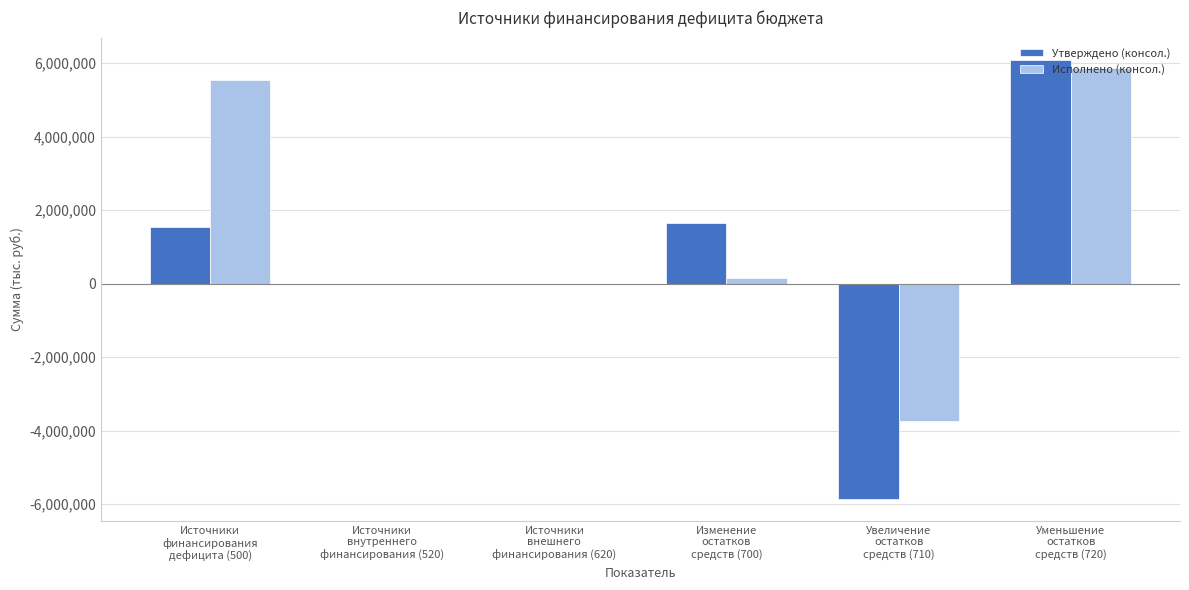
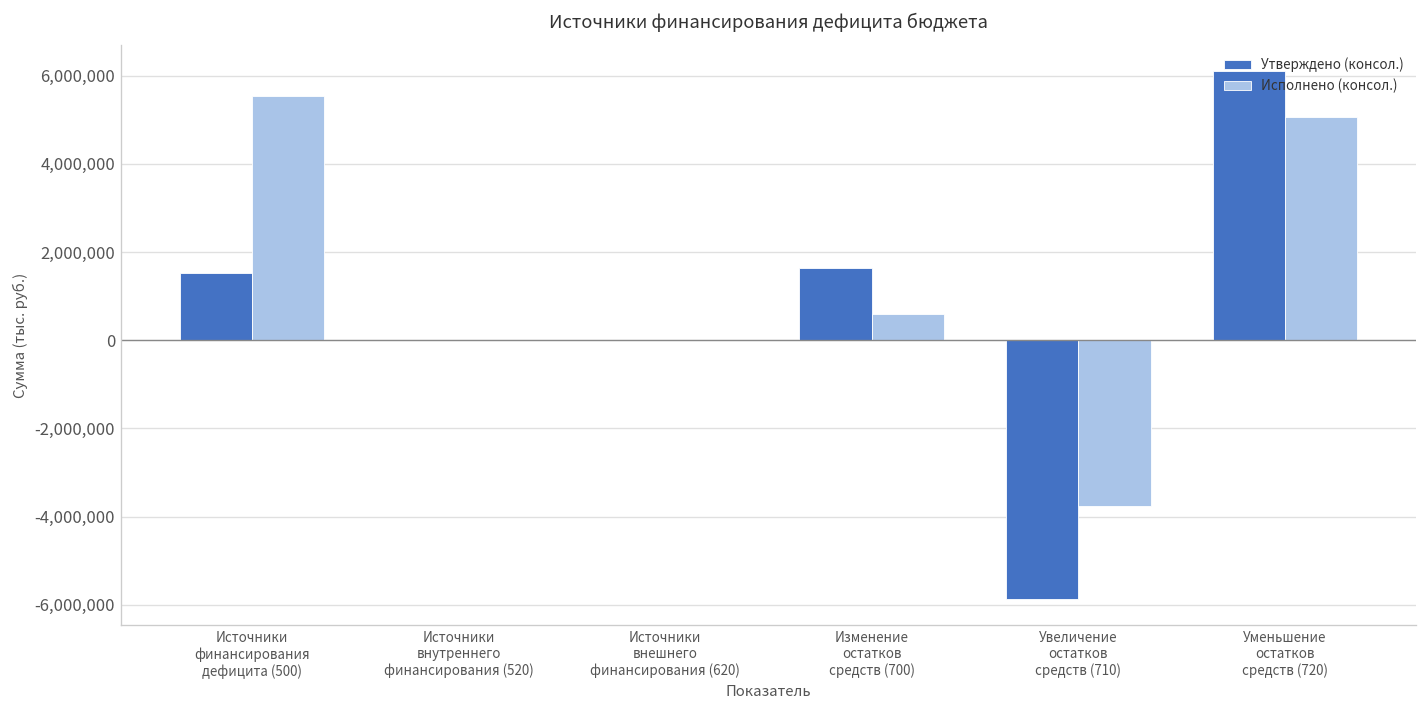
  {
    "Утверждено (консол.)": {
      "Источники финансирования дефицита (500)": "1,500,000",
      "Источники внутреннего финансирования (520)": "0",
      "Источники внешнего финансирования (620)": "0",
      "Изменение остатков средств (700)": "1,600,000",
      "Увеличение остатков средств (710)": "-5,900,000",
      "Уменьшение остатков средств (720)": "6,100,000"
    },
    "Исполнено (консол.)": {
      "Источники финансирования дефицита (500)": "5,500,000",
      "Источники внутреннего финансирования (520)": "0",
      "Источники внешнего финансирования (620)": "0",
-     "Изменение остатков средств (700)": "100,000",
+     "Изменение остатков средств (700)": "600,000",
      "Увеличение остатков средств (710)": "-3,800,000",
-     "Уменьшение остатков средств (720)": "5,900,000"
+     "Уменьшение остатков средств (720)": "5,100,000"
    }
  }
